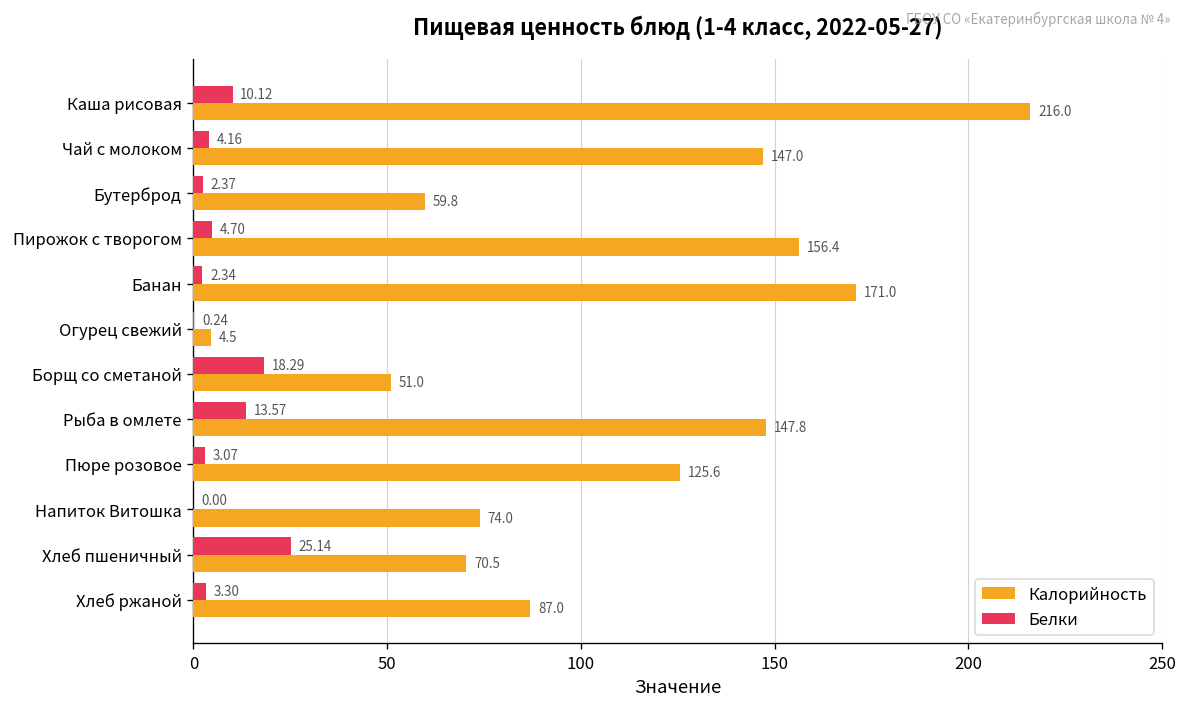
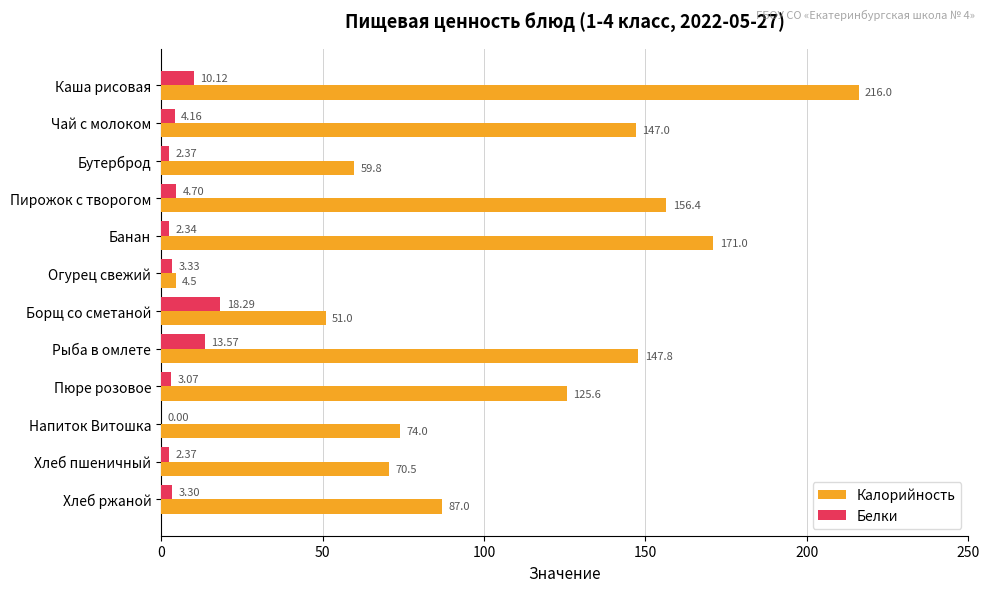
  {
    "Калорийность": {
      "Каша рисовая": 216.0,
      "Чай с молоком": 147.0,
      "Бутерброд": 59.8,
      "Пирожок с творогом": 156.4,
      "Банан": 171.0,
      "Огурец свежий": 4.5,
      "Борщ со сметаной": 51.0,
      "Рыба в омлете": 147.8,
      "Пюре розовое": 125.6,
      "Напиток Витошка": 74.0,
      "Хлеб пшеничный": 70.5,
      "Хлеб ржаной": 87.0
    },
    "Белки": {
      "Каша рисовая": 10.12,
      "Чай с молоком": 4.16,
      "Бутерброд": 2.37,
      "Пирожок с творогом": 4.70,
      "Банан": 2.34,
-     "Огурец свежий": 0.24,
+     "Огурец свежий": 3.33,
      "Борщ со сметаной": 18.29,
      "Рыба в омлете": 13.57,
      "Пюре розовое": 3.07,
      "Напиток Витошка": 0.00,
-     "Хлеб пшеничный": 25.14,
+     "Хлеб пшеничный": 2.37,
      "Хлеб ржаной": 3.30
    }
  }
